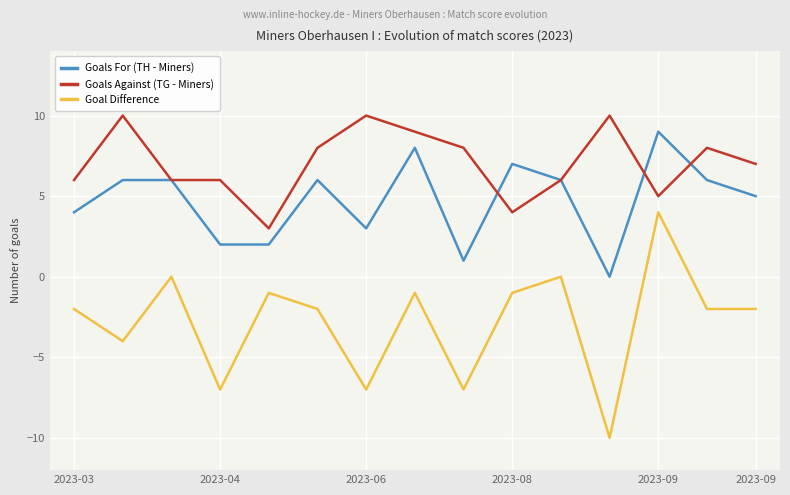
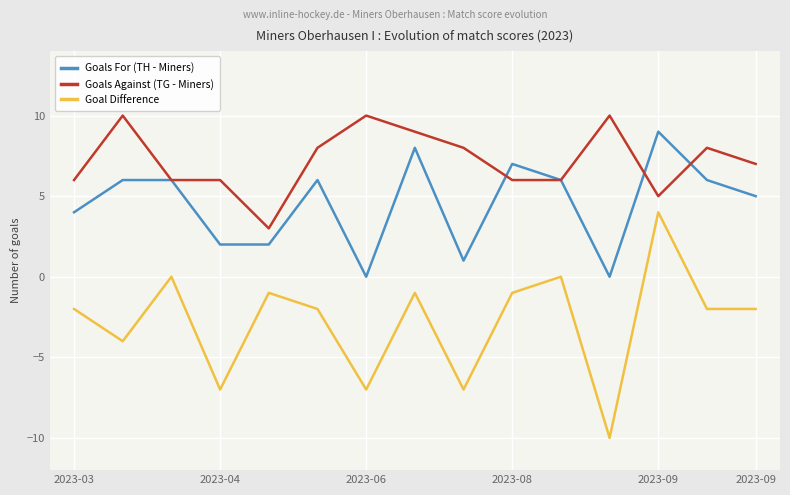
  {
    "Goals For (TH - Miners)": {
      "2023-03": 4,
      "2023-04": 2,
-     "2023-06": 3,
+     "2023-06": 0,
      "2023-08": 7
    },
    "Goals Against (TG - Miners)": {
      "2023-03": 6,
      "2023-04": 6,
      "2023-06": 10,
-     "2023-08": 4
+     "2023-08": 6
    },
    "Goal Difference": {
      "2023-03": -2,
      "2023-04": -7,
      "2023-06": -7,
      "2023-08": -1
    }
  }
